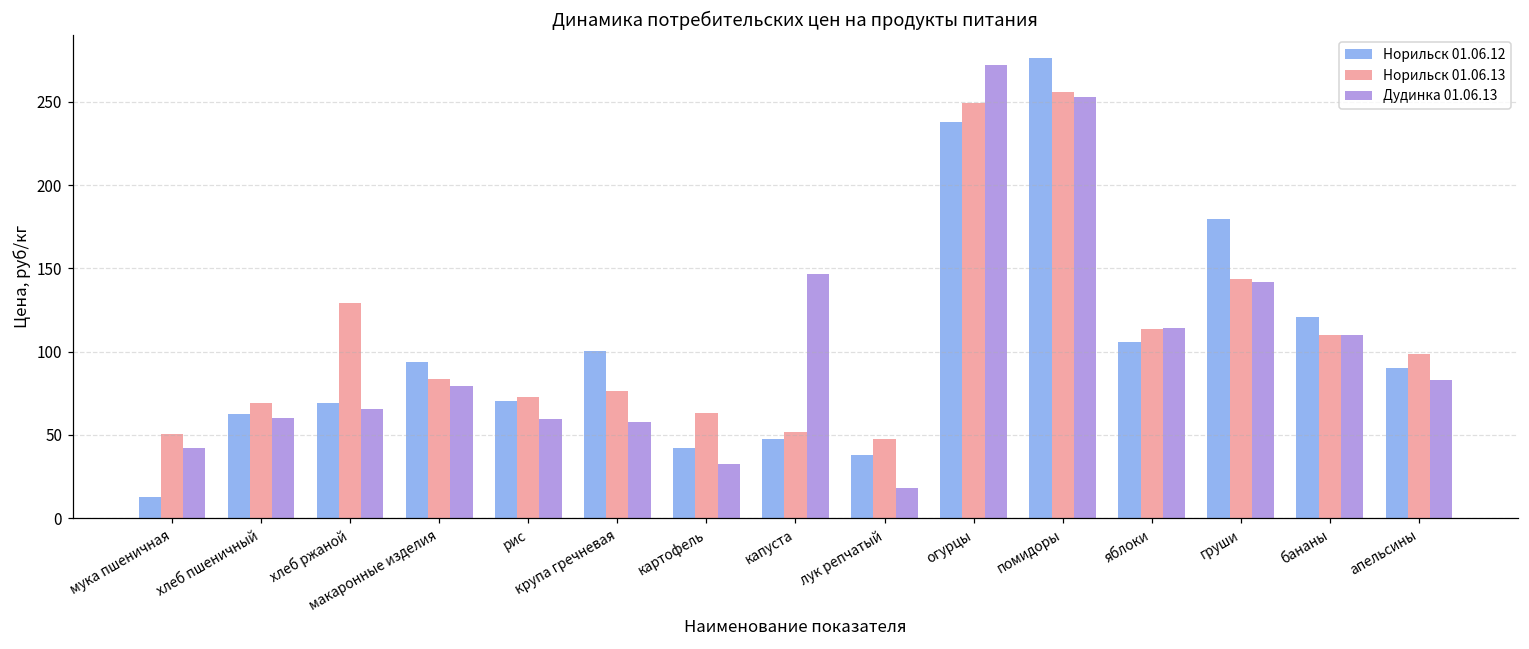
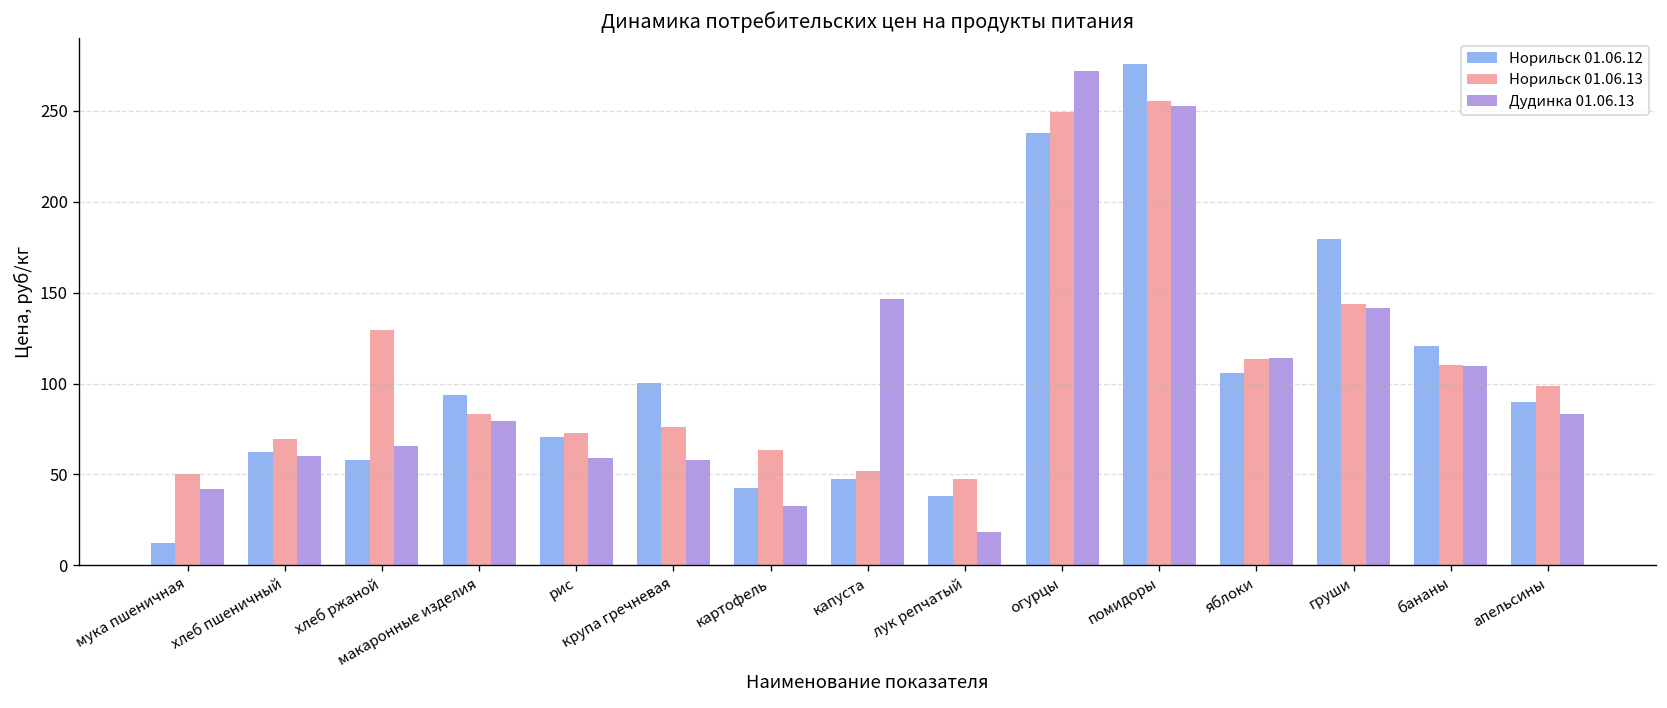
  {
    "Норильск 01.06.12": {
      "мука пшеничная": 12,
      "хлеб пшеничный": 63,
-     "хлеб ржаной": 69,
+     "хлеб ржаной": 58,
      "макаронные изделия": 94,
      "рис": 71,
      "крупа гречневая": 100,
      "картофель": 42,
      "капуста": 47,
      "лук репчатый": 38,
      "огурцы": 238,
      "помидоры": 276,
      "яблоки": 106,
      "груши": 180,
      "бананы": 121,
      "апельсины": 90
    },
    "Норильск 01.06.13": {
      "мука пшеничная": 50,
      "хлеб пшеничный": 69,
      "хлеб ржаной": 129,
      "макаронные изделия": 83,
      "рис": 73,
      "крупа гречневая": 76,
      "картофель": 63,
      "капуста": 52,
      "лук репчатый": 47,
      "огурцы": 249,
      "помидоры": 256,
      "яблоки": 114,
      "груши": 144,
      "бананы": 110,
      "апельсины": 98
    },
    "Дудинка 01.06.13": {
      "мука пшеничная": 42,
      "хлеб пшеничный": 60,
      "хлеб ржаной": 65,
      "макаронные изделия": 79,
      "рис": 59,
      "крупа гречневая": 58,
      "картофель": 33,
      "капуста": 147,
      "лук репчатый": 18,
      "огурцы": 272,
      "помидоры": 253,
      "яблоки": 114,
      "груши": 142,
      "бананы": 110,
      "апельсины": 83
    }
  }
